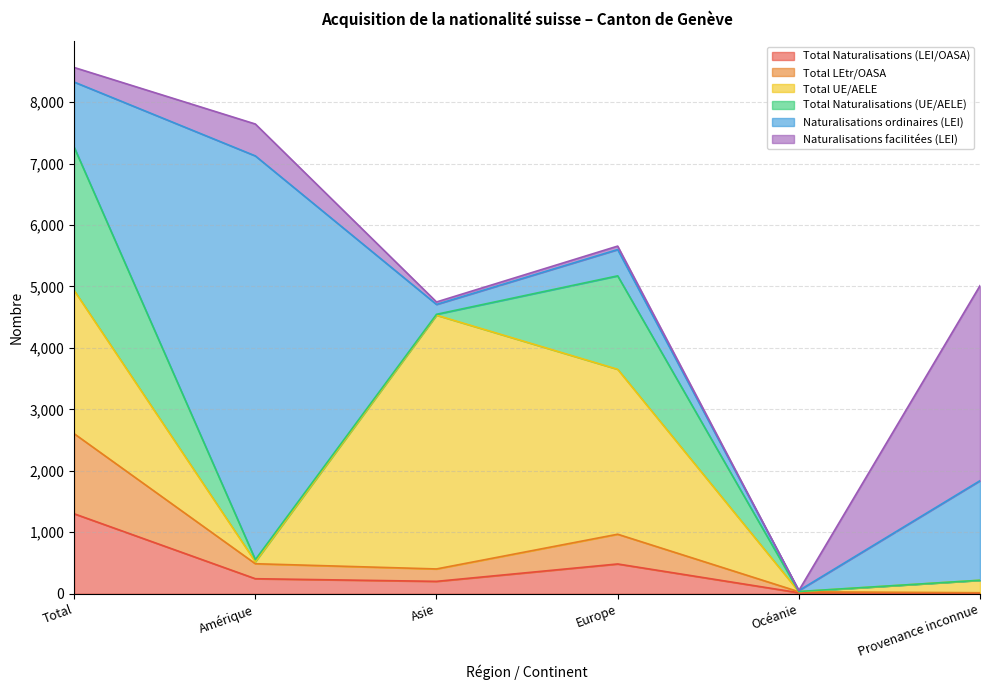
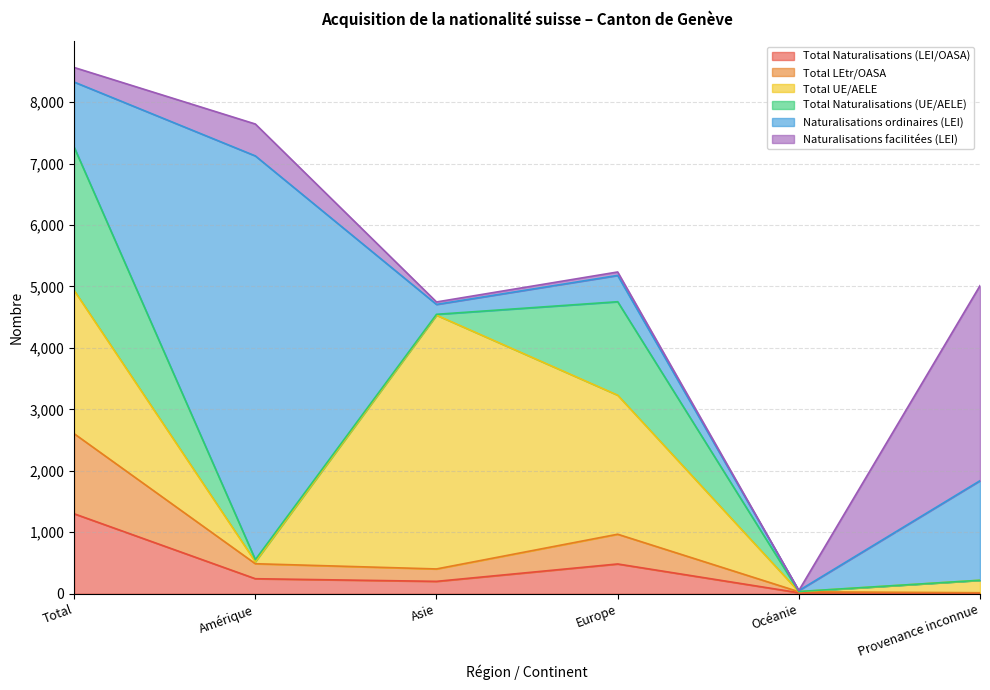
  {
    "Total UE/AELE": {
      "Total": "2,300",
-     "Europe": "2,700"
+     "Europe": "2,300"
    },
    "Total Naturalisations (UE/AELE)": {
      "Total": "2,300",
      "Europe": "1,500"
    },
    "Naturalisations ordinaires (LEI)": {
      "Total": "1,100",
      "Amérique": "6,600",
      "Europe": "400",
      "Provenance inconnue": "1,600"
    },
    "Naturalisations facilitées (LEI)": {
      "Total": "200",
      "Amérique": "500",
      "Europe": "100",
      "Provenance inconnue": "3,200"
    }
  }
